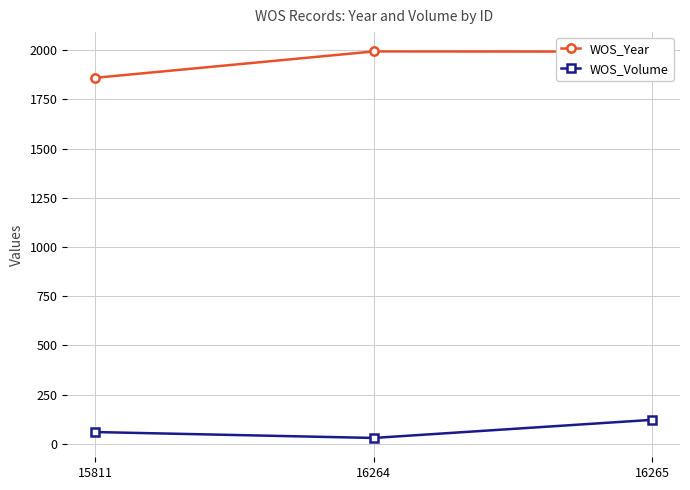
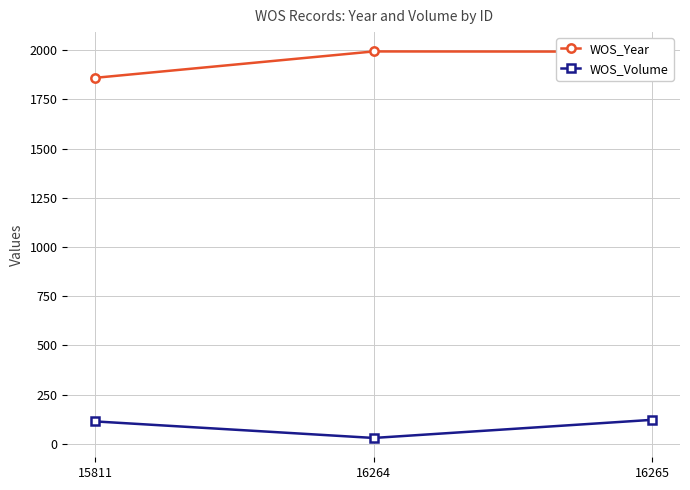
  {
    "WOS_Year": {
      "15811": 1860,
      "16264": 1990
    },
    "WOS_Volume": {
-     "15811": 60,
+     "15811": 110,
      "16264": 30,
      "16265": 120
    }
  }
